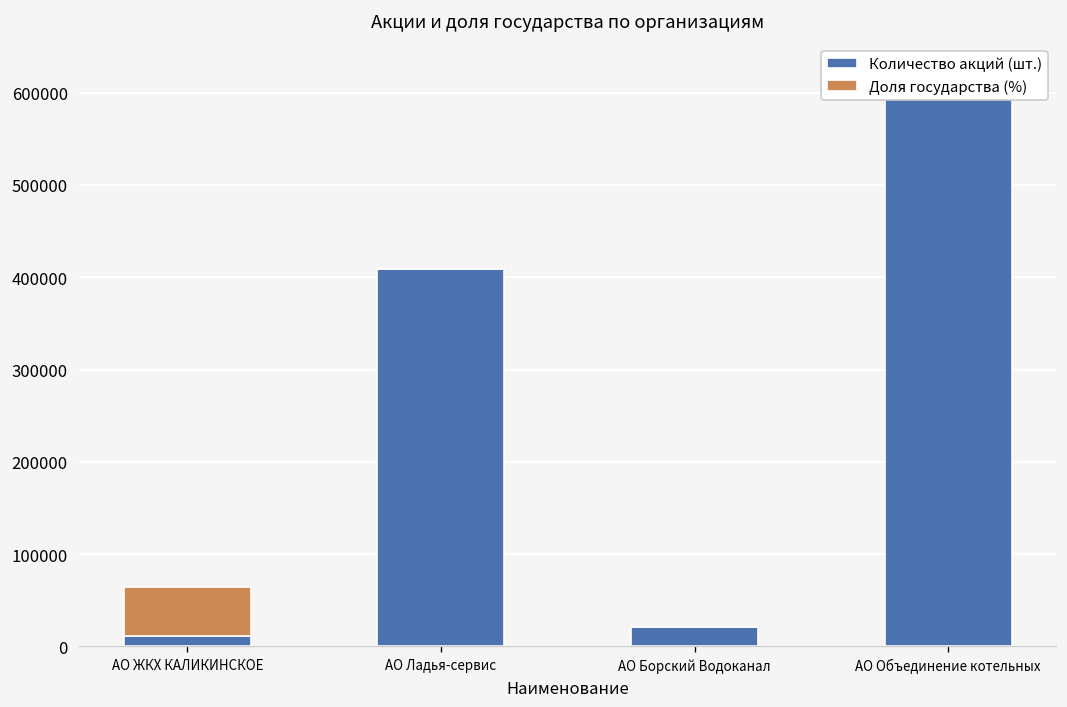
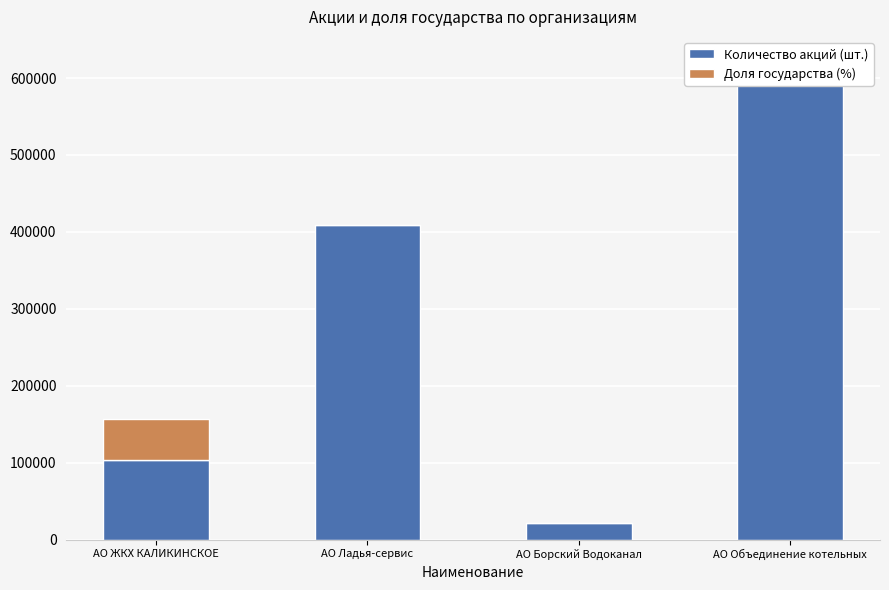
  {
    "Количество акций (шт.)": {
-     "АО ЖКХ КАЛИКИНСКОЕ": 10000,
+     "АО ЖКХ КАЛИКИНСКОЕ": 100000,
      "АО Ладья-сервис": 410000,
      "АО Борский Водоканал": 20000
    },
    "Доля государства (%)": {
      "АО ЖКХ КАЛИКИНСКОЕ": 50000
    }
  }
